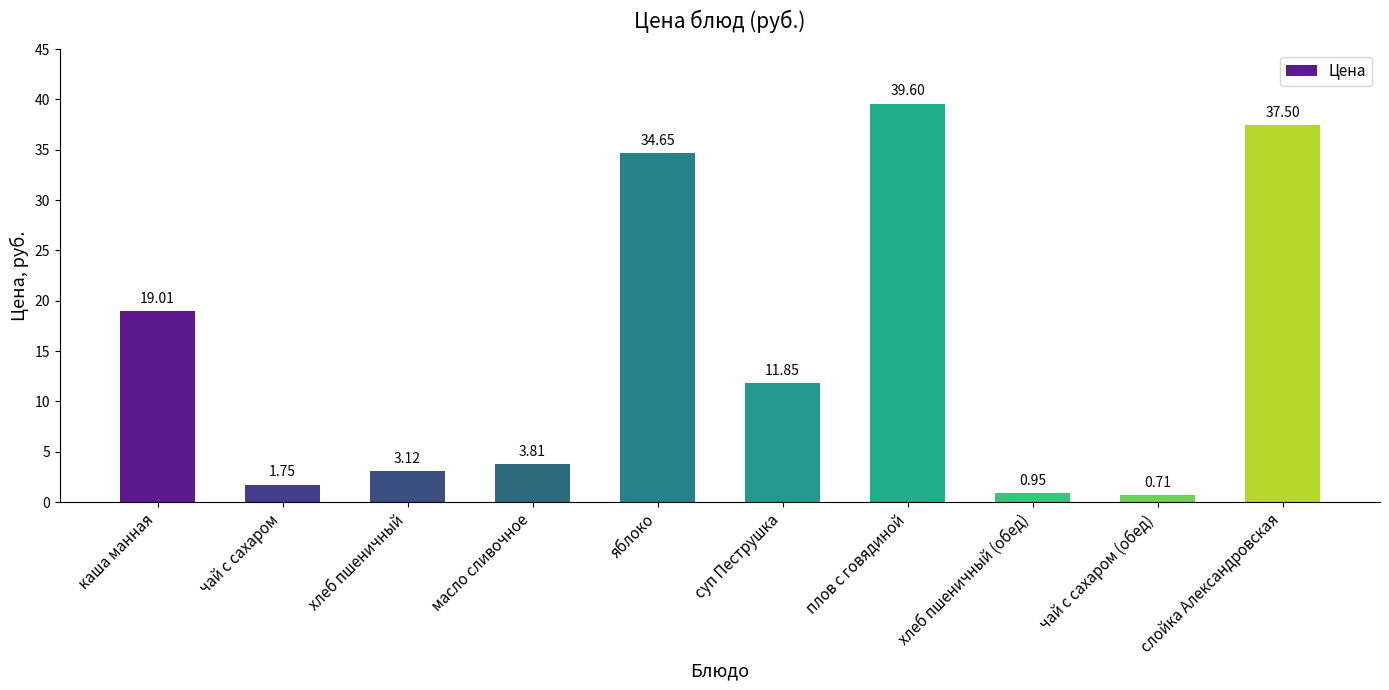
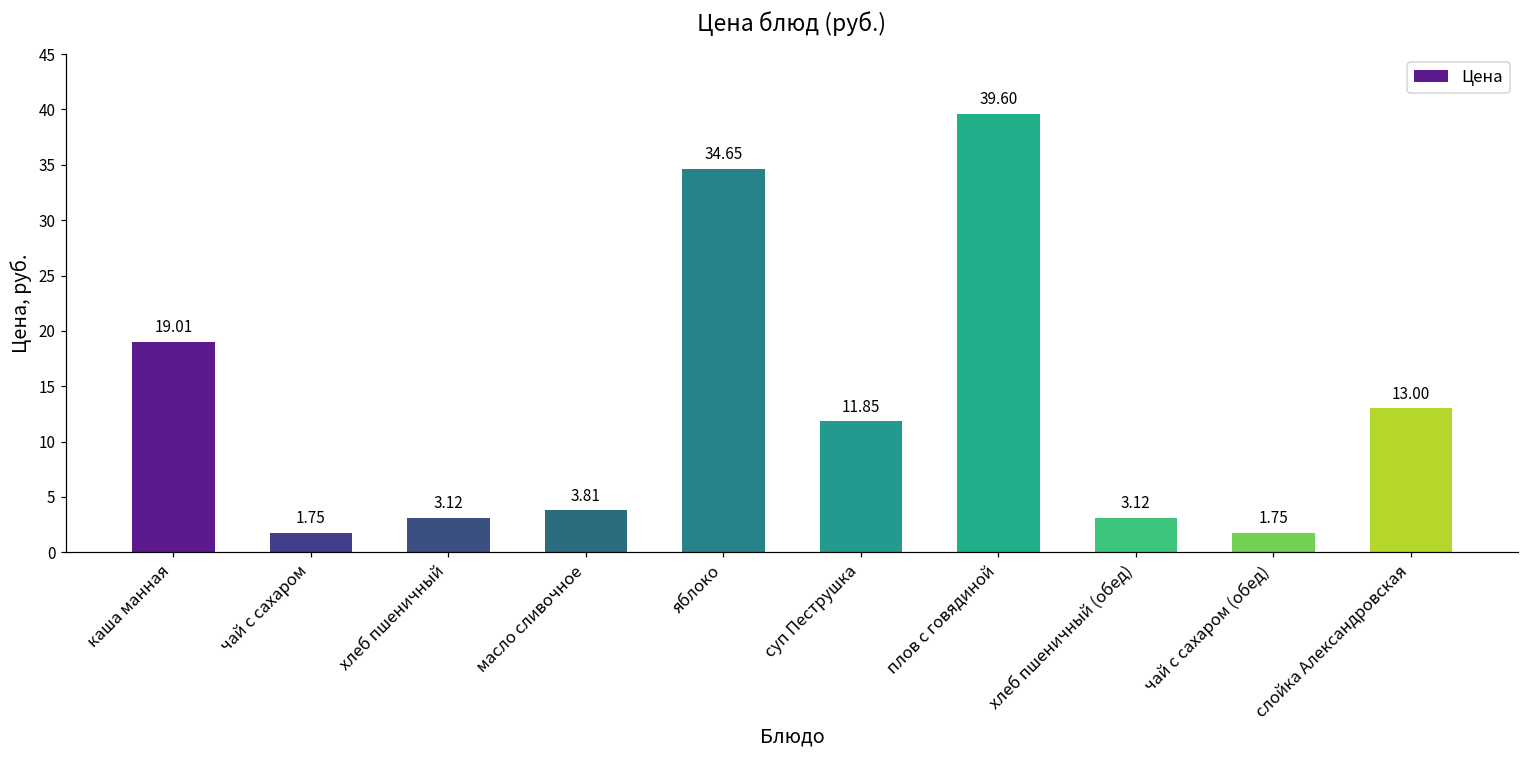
  {
    "каша манная": 19.01,
    "чай с сахаром": 1.75,
    "хлеб пшеничный": 3.12,
    "масло сливочное": 3.81,
    "яблоко": 34.65,
    "суп Пеструшка": 11.85,
    "плов с говядиной": 39.60,
-   "хлеб пшеничный (обед)": 0.95,
-   "чай с сахаром (обед)": 0.71,
-   "слойка Александровская": 37.50
+   "хлеб пшеничный (обед)": 3.12,
+   "чай с сахаром (обед)": 1.75,
+   "слойка Александровская": 13.00
  }
